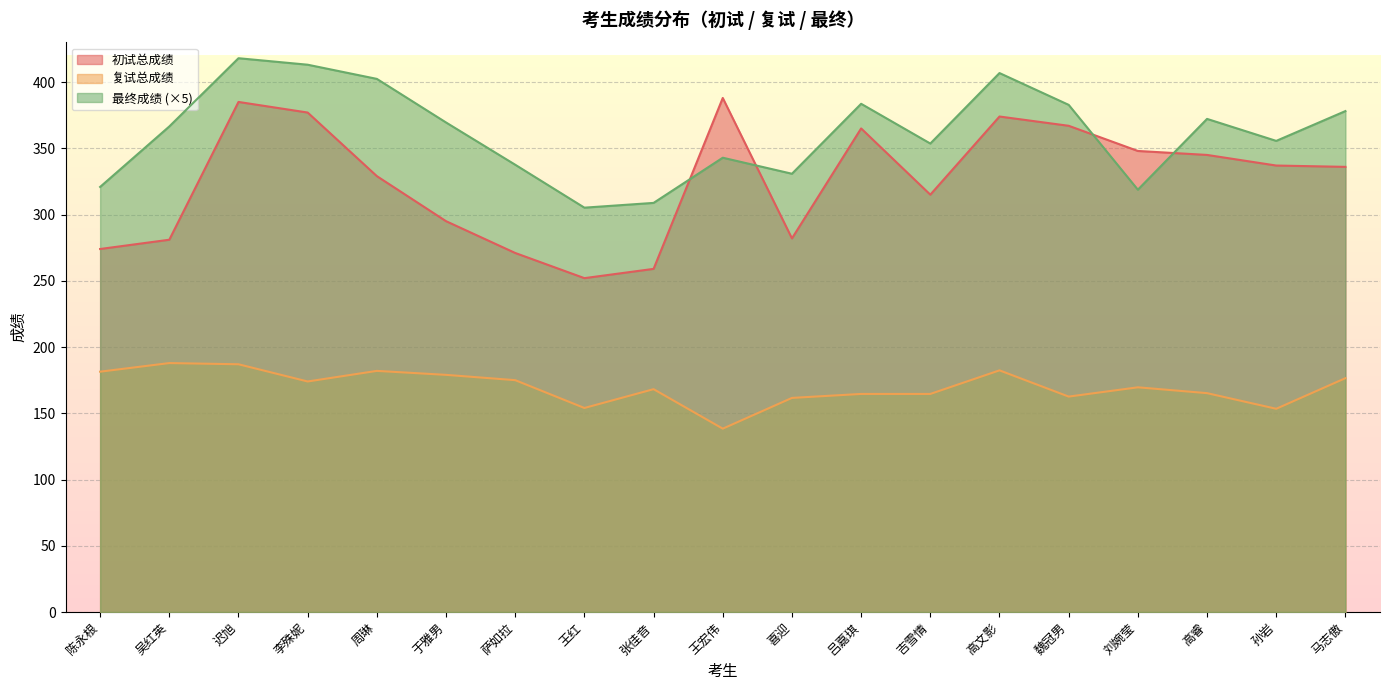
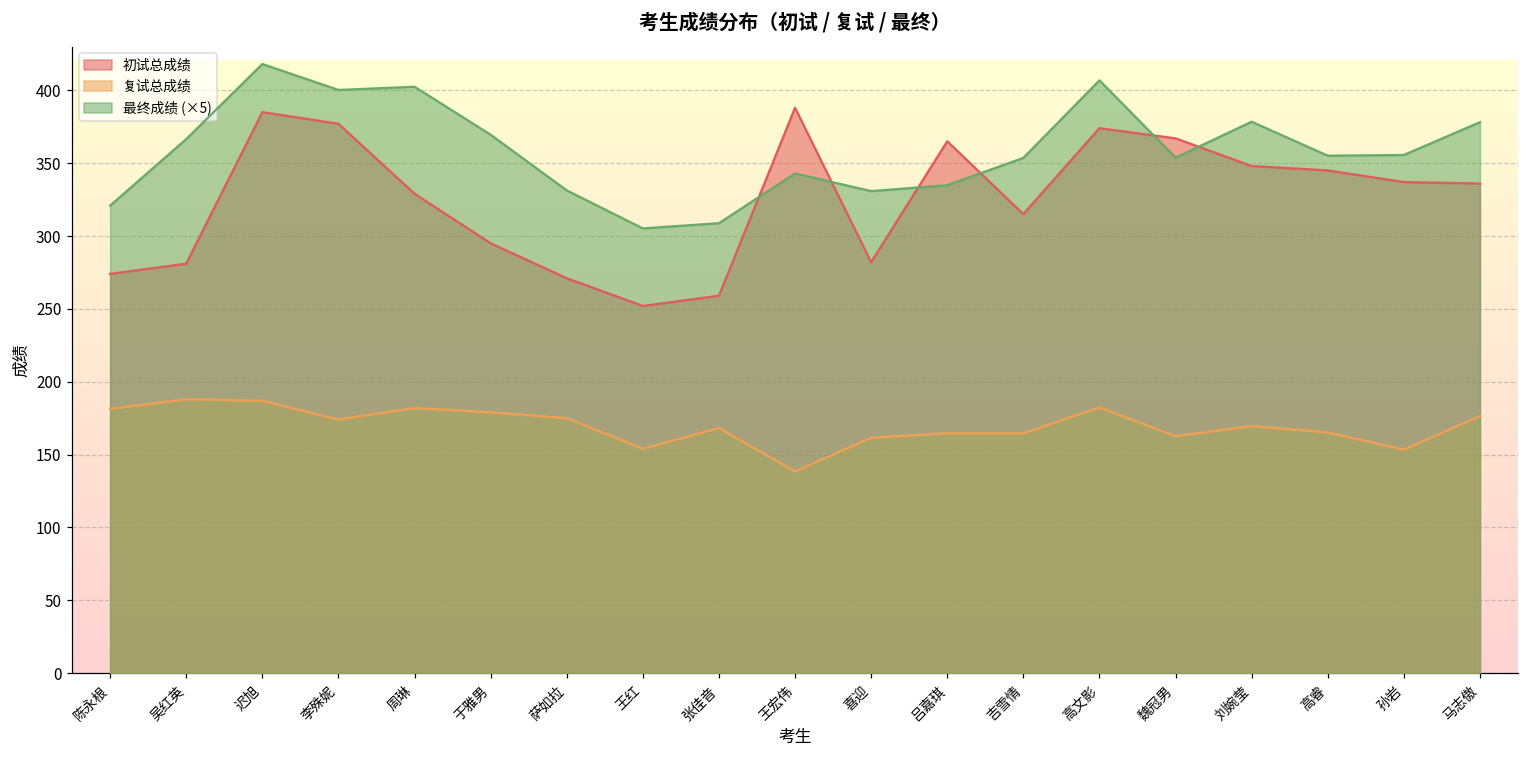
  {
    "最终成绩 (×5)": {
      "陈永根": 321,
      "吴红英": 367,
      "迟旭": 418,
-     "李殊妮": 413,
+     "李殊妮": 400,
      "周琳": 402,
      "于雅男": 370,
-     "萨如拉": 338,
+     "萨如拉": 331,
      "王红": 305,
      "张佳音": 309,
      "王宏伟": 343,
      "喜迎": 331,
-     "吕嘉琪": 384,
+     "吕嘉琪": 335,
      "吉雪情": 354,
      "高文影": 407,
-     "魏冠男": 383,
-     "刘婉莹": 319,
-     "高睿": 372,
+     "魏冠男": 354,
+     "刘婉莹": 378,
+     "高睿": 355,
      "孙岩": 356,
      "马志傲": 378
    }
  }
